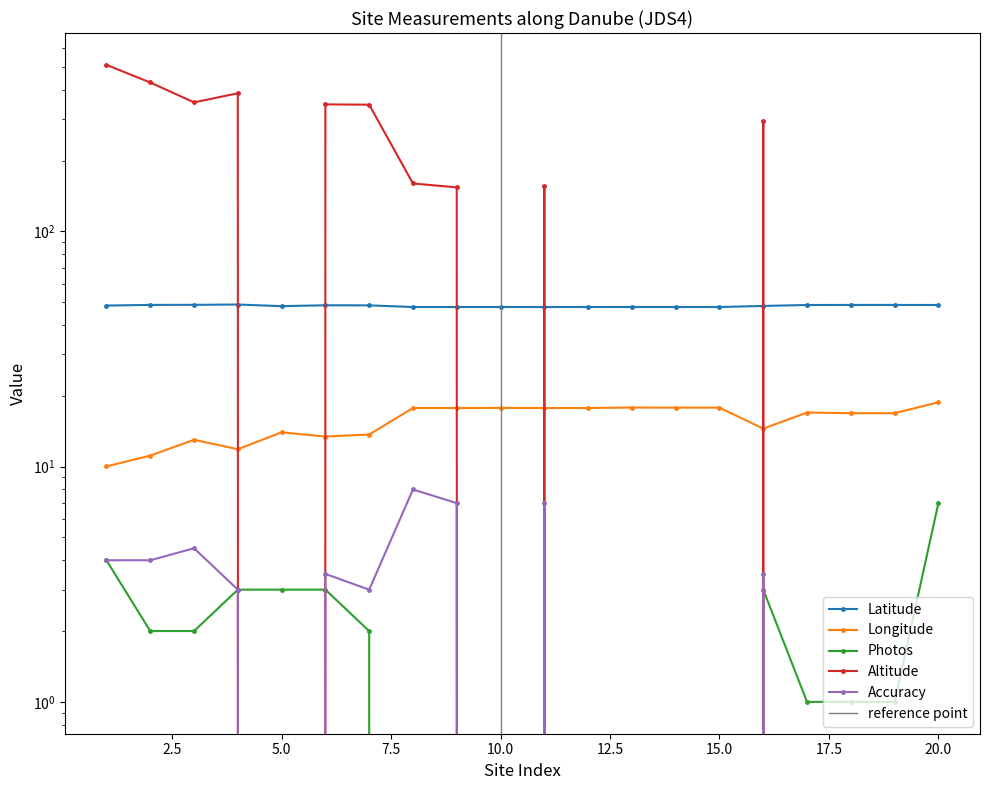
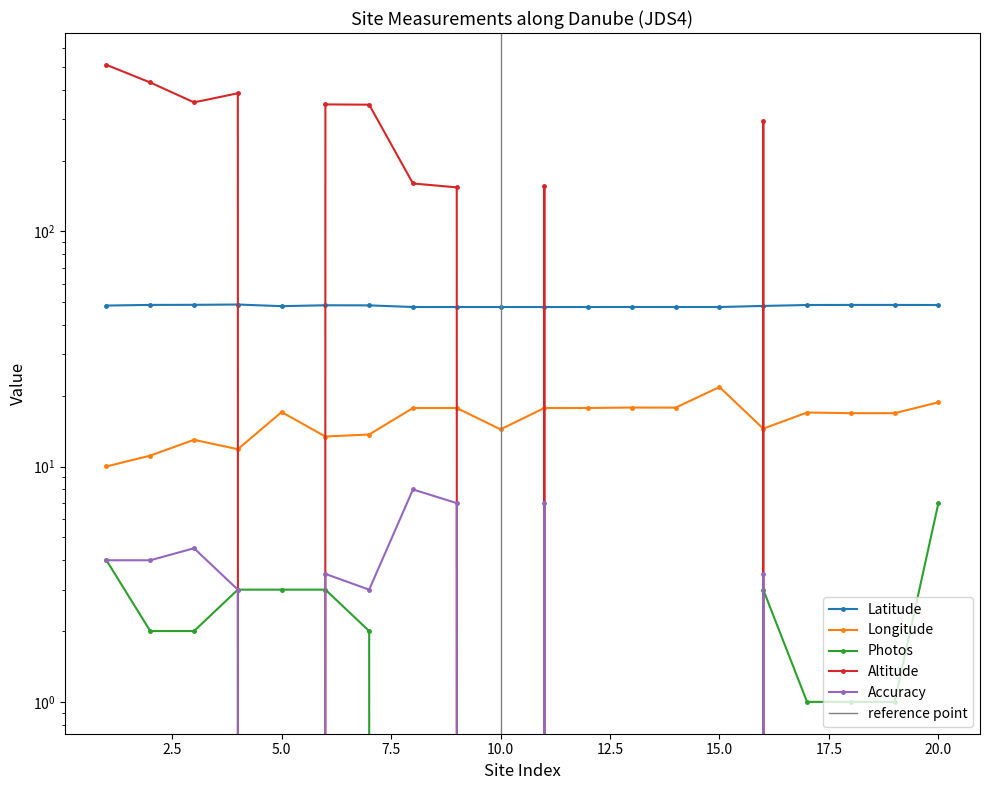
  {
    "Latitude": {
      "5.0": 48,
      "10.0": 48,
      "15.0": 48,
      "20.0": 49
    },
    "Longitude": {
-     "5.0": 14,
-     "10.0": 18,
-     "15.0": 18,
+     "5.0": 17,
+     "10.0": 14,
+     "15.0": 22,
      "20.0": 19
    },
    "Photos": {
      "5.0": 3,
      "20.0": 7
    }
  }
